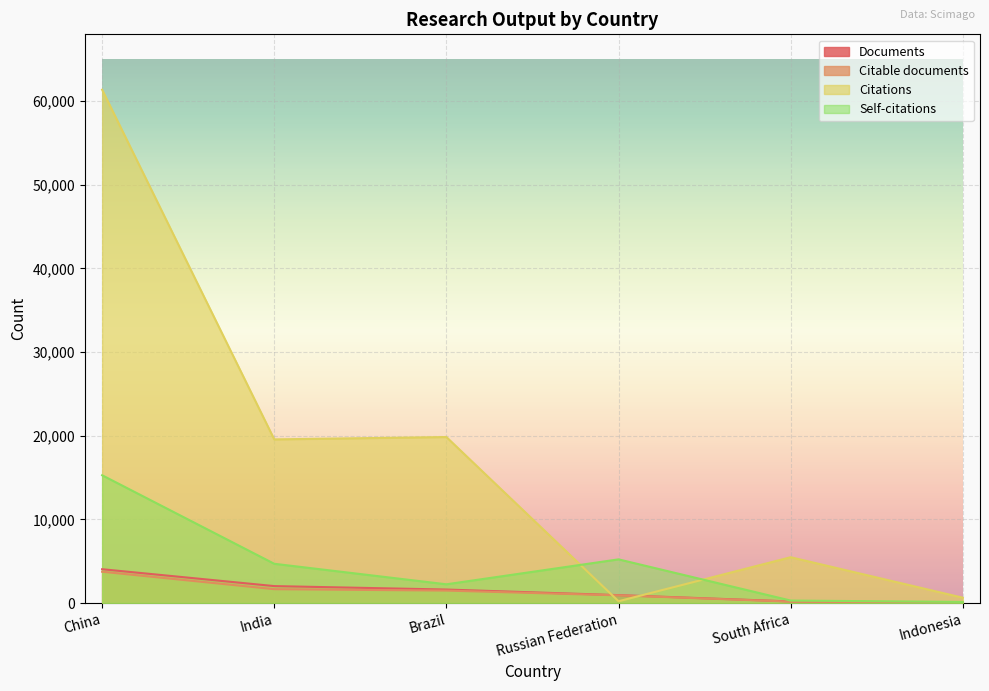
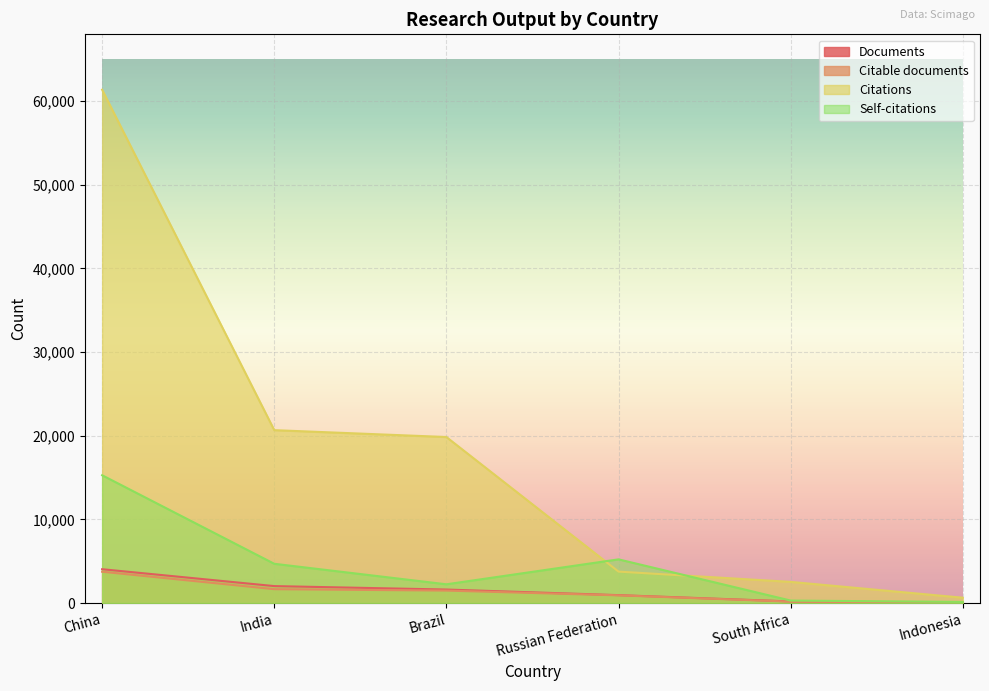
  {
    "Citations": {
      "China": "61,000",
-     "India": "20,000",
+     "India": "21,000",
      "Brazil": "20,000",
-     "Russian Federation": "0",
-     "South Africa": "5,000",
+     "Russian Federation": "4,000",
+     "South Africa": "3,000",
      "Indonesia": "1,000"
    },
    "Self-citations": {
      "China": "15,000",
      "India": "5,000",
      "Brazil": "2,000",
      "Russian Federation": "5,000"
    }
  }
